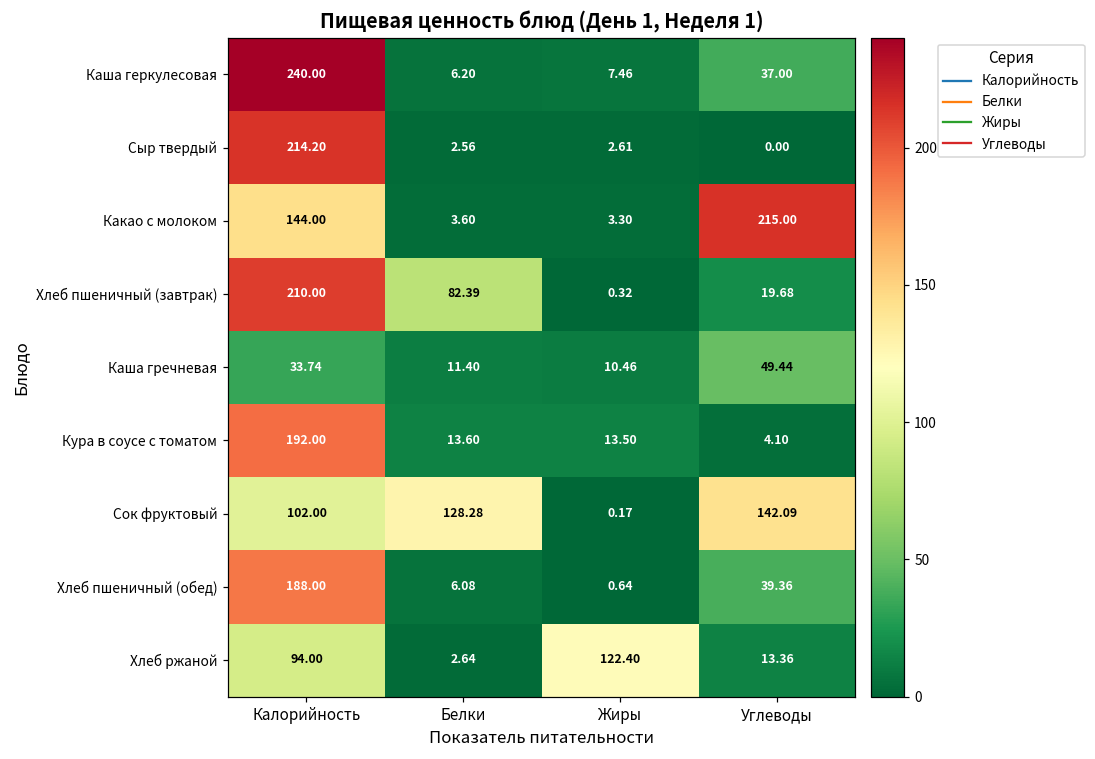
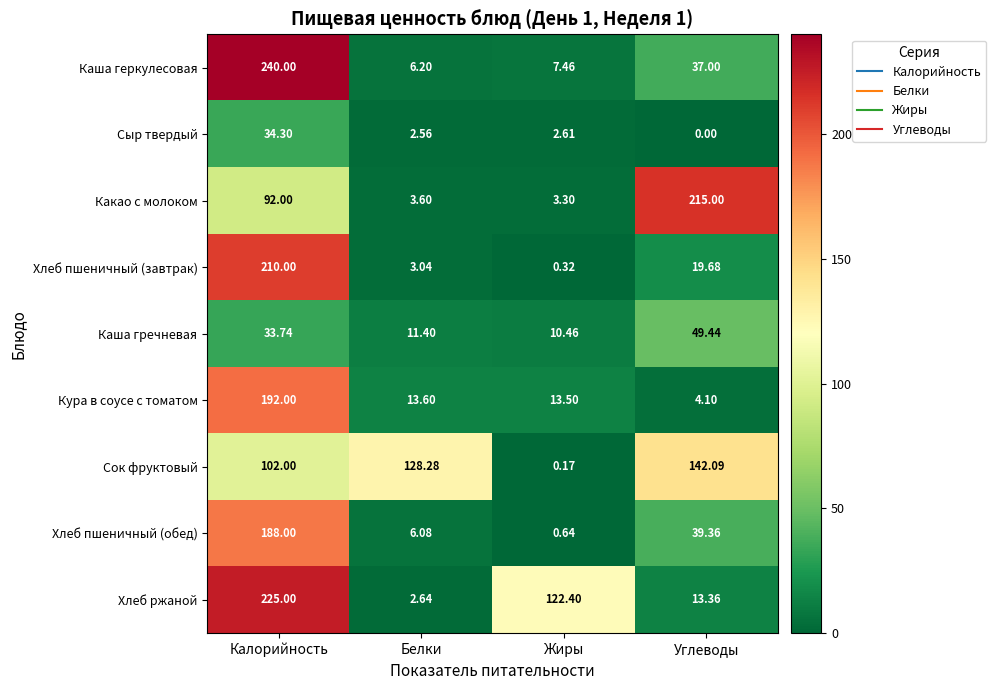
  {
    "Каша геркулесовая": {
      "Калорийность": 240.00,
      "Белки": 6.20,
      "Жиры": 7.46,
      "Углеводы": 37.00
    },
    "Сыр твердый": {
-     "Калорийность": 214.20,
+     "Калорийность": 34.30,
      "Белки": 2.56,
      "Жиры": 2.61,
      "Углеводы": 0.00
    },
    "Какао с молоком": {
-     "Калорийность": 144.00,
+     "Калорийность": 92.00,
      "Белки": 3.60,
      "Жиры": 3.30,
      "Углеводы": 215.00
    },
    "Хлеб пшеничный (завтрак)": {
      "Калорийность": 210.00,
-     "Белки": 82.39,
+     "Белки": 3.04,
      "Жиры": 0.32,
      "Углеводы": 19.68
    },
    "Каша гречневая": {
      "Калорийность": 33.74,
      "Белки": 11.40,
      "Жиры": 10.46,
      "Углеводы": 49.44
    },
    "Кура в соусе с томатом": {
      "Калорийность": 192.00,
      "Белки": 13.60,
      "Жиры": 13.50,
      "Углеводы": 4.10
    },
    "Сок фруктовый": {
      "Калорийность": 102.00,
      "Белки": 128.28,
      "Жиры": 0.17,
      "Углеводы": 142.09
    },
    "Хлеб пшеничный (обед)": {
      "Калорийность": 188.00,
      "Белки": 6.08,
      "Жиры": 0.64,
      "Углеводы": 39.36
    },
    "Хлеб ржаной": {
-     "Калорийность": 94.00,
+     "Калорийность": 225.00,
      "Белки": 2.64,
      "Жиры": 122.40,
      "Углеводы": 13.36
    }
  }
